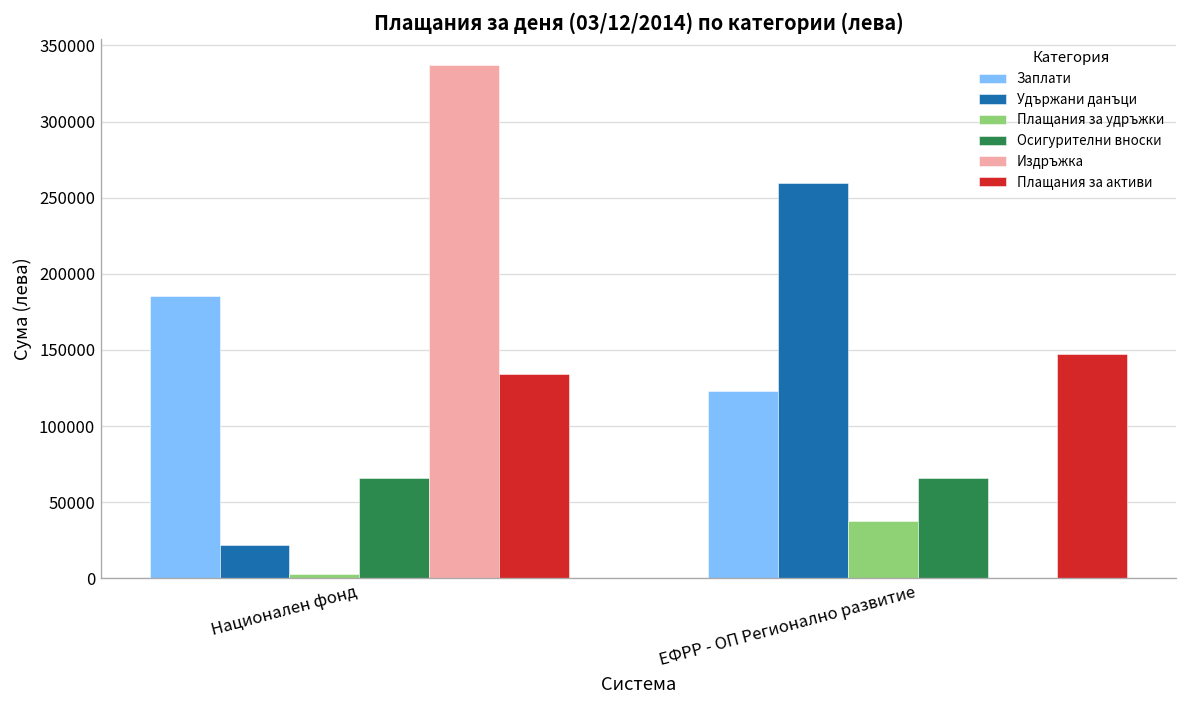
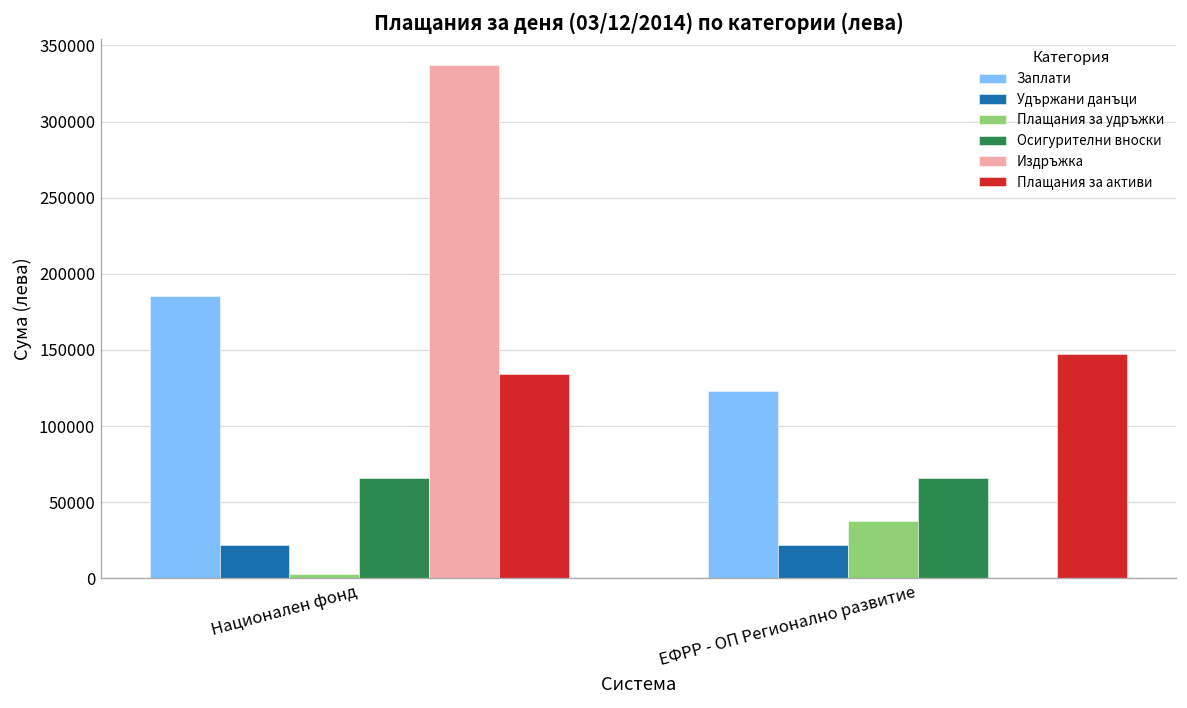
  {
    "Заплати": {
      "Национален фонд": 186000,
      "ЕФРР - ОП Регионално развитие": 123000
    },
    "Удържани данъци": {
      "Национален фонд": 22000,
-     "ЕФРР - ОП Регионално развитие": 260000
+     "ЕФРР - ОП Регионално развитие": 22000
    },
    "Плащания за удръжки": {
      "Национален фонд": 3000,
      "ЕФРР - ОП Регионално развитие": 37000
    },
    "Осигурителни вноски": {
      "Национален фонд": 66000,
      "ЕФРР - ОП Регионално развитие": 66000
    },
    "Издръжка": {
      "Национален фонд": 337000,
      "ЕФРР - ОП Регионално развитие": 0
    },
    "Плащания за активи": {
      "Национален фонд": 134000,
      "ЕФРР - ОП Регионално развитие": 147000
    }
  }
